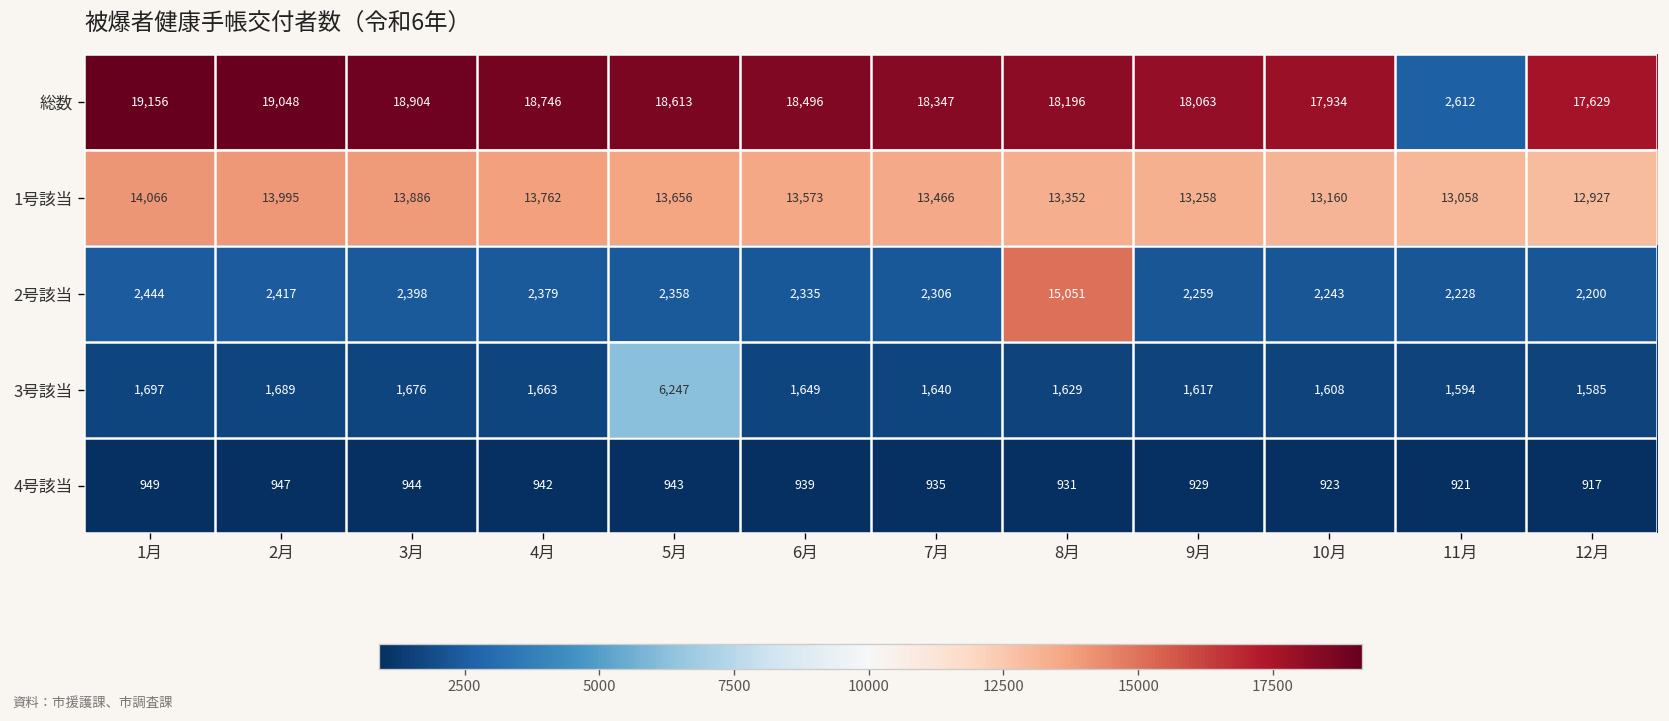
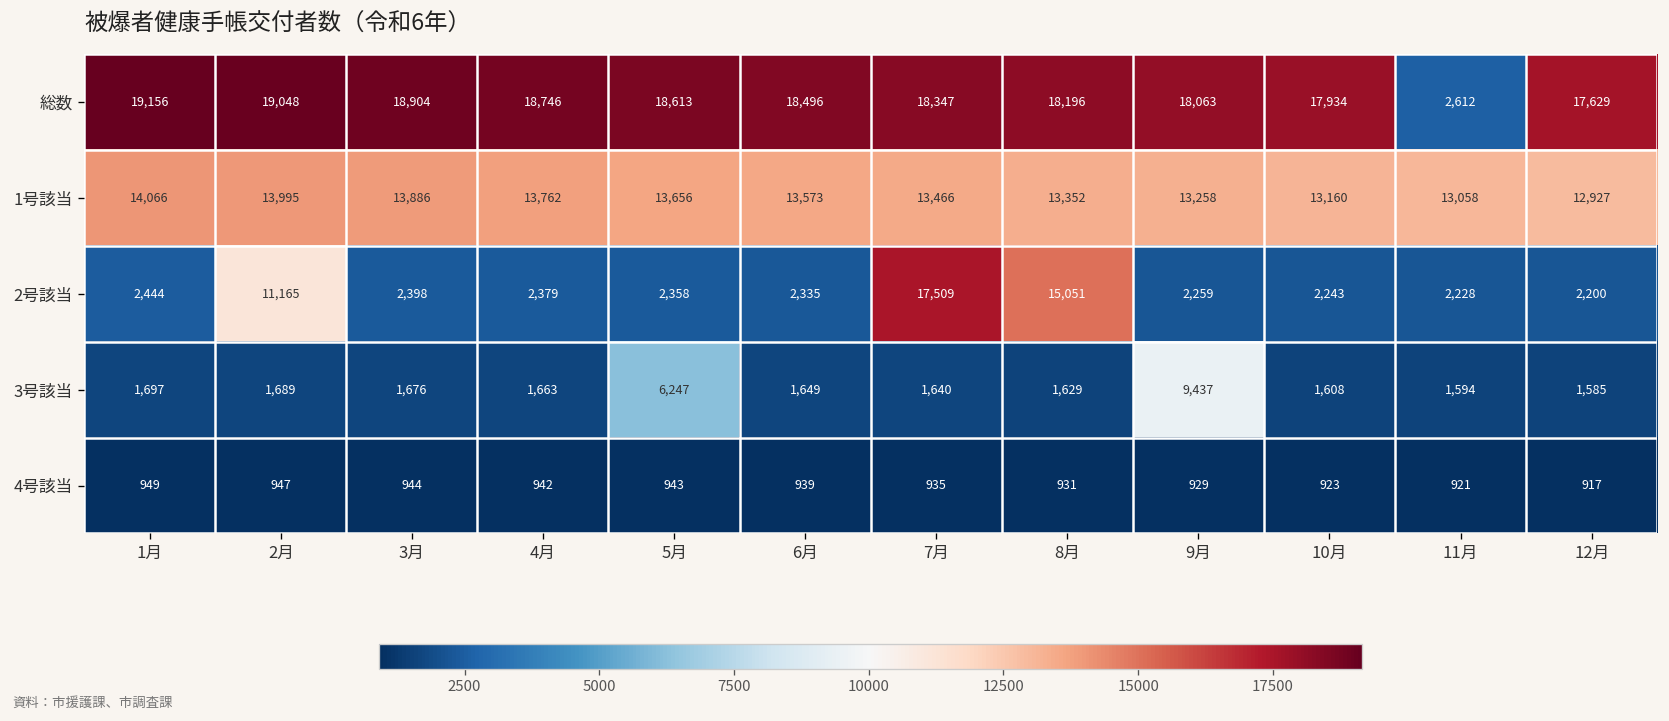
  {
    "総数": {
      "1月": "19,156",
      "2月": "19,048",
      "3月": "18,904",
      "4月": "18,746",
      "5月": "18,613",
      "6月": "18,496",
      "7月": "18,347",
      "8月": "18,196",
      "9月": "18,063",
      "10月": "17,934",
      "11月": "2,612",
      "12月": "17,629"
    },
    "1号該当": {
      "1月": "14,066",
      "2月": "13,995",
      "3月": "13,886",
      "4月": "13,762",
      "5月": "13,656",
      "6月": "13,573",
      "7月": "13,466",
      "8月": "13,352",
      "9月": "13,258",
      "10月": "13,160",
      "11月": "13,058",
      "12月": "12,927"
    },
    "2号該当": {
      "1月": "2,444",
-     "2月": "2,417",
+     "2月": "11,165",
      "3月": "2,398",
      "4月": "2,379",
      "5月": "2,358",
      "6月": "2,335",
-     "7月": "2,306",
+     "7月": "17,509",
      "8月": "15,051",
      "9月": "2,259",
      "10月": "2,243",
      "11月": "2,228",
      "12月": "2,200"
    },
    "3号該当": {
      "1月": "1,697",
      "2月": "1,689",
      "3月": "1,676",
      "4月": "1,663",
      "5月": "6,247",
      "6月": "1,649",
      "7月": "1,640",
      "8月": "1,629",
-     "9月": "1,617",
+     "9月": "9,437",
      "10月": "1,608",
      "11月": "1,594",
      "12月": "1,585"
    },
    "4号該当": {
      "1月": "949",
      "2月": "947",
      "3月": "944",
      "4月": "942",
      "5月": "943",
      "6月": "939",
      "7月": "935",
      "8月": "931",
      "9月": "929",
      "10月": "923",
      "11月": "921",
      "12月": "917"
    }
  }
